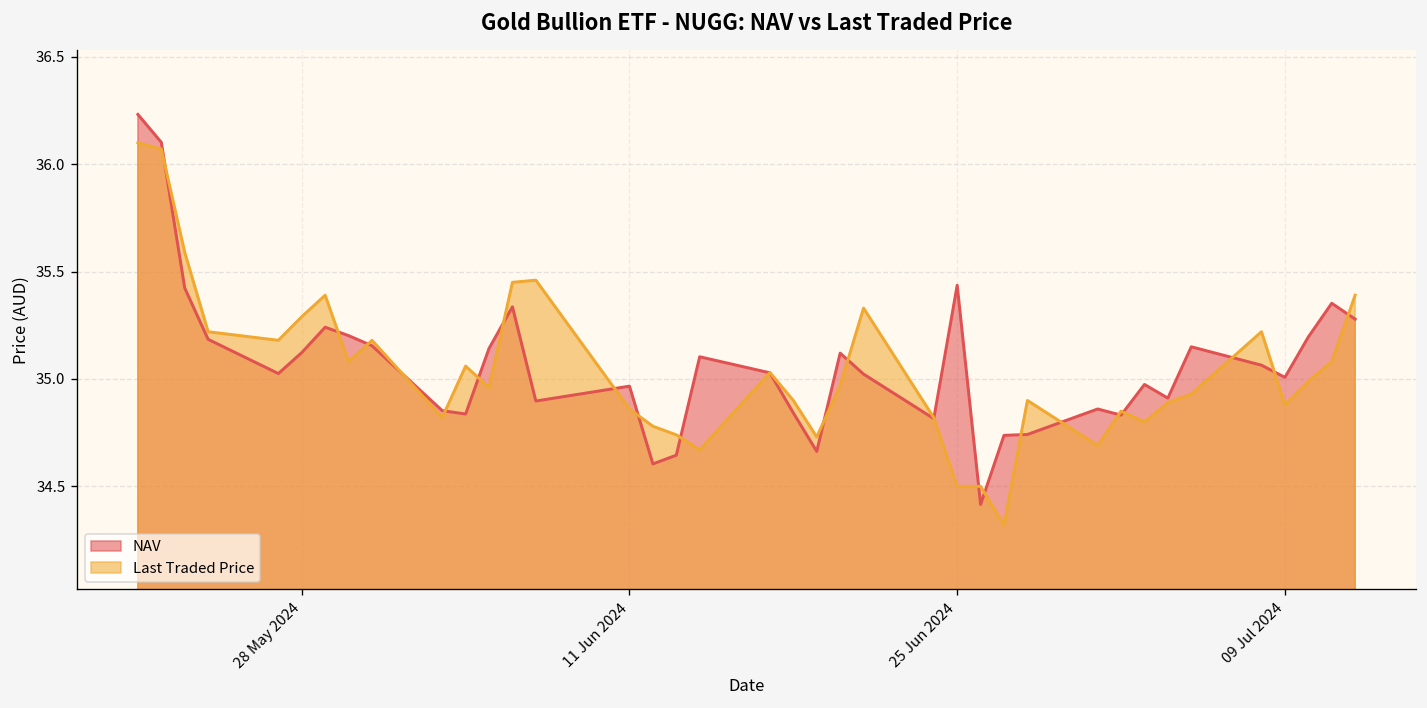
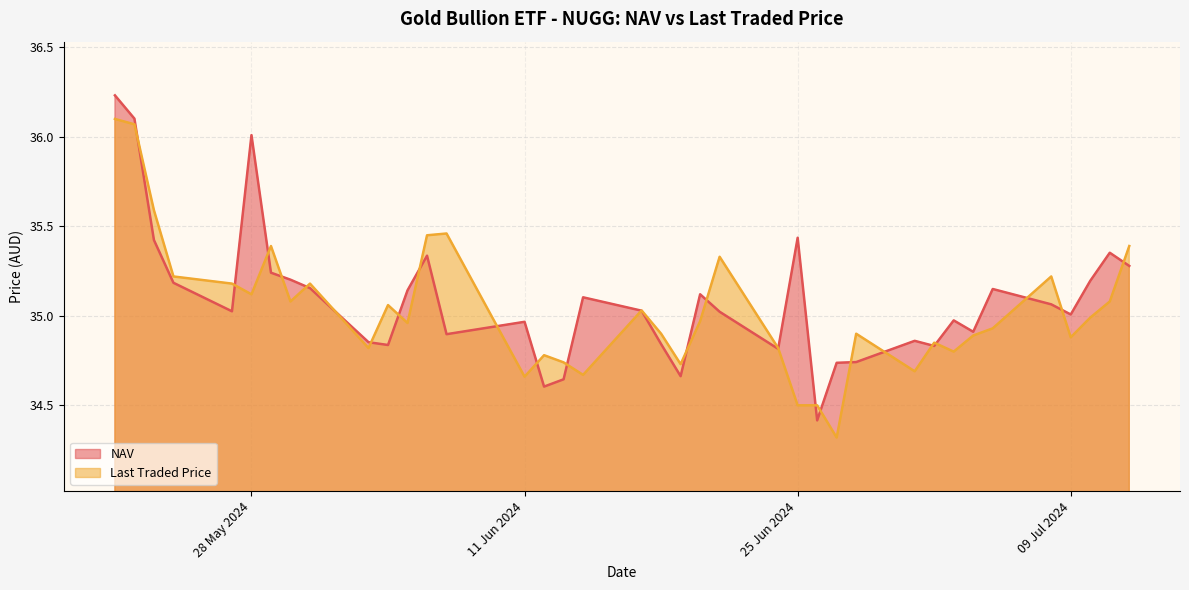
  {
    "NAV": {
-     "28 May 2024": 35.12,
+     "28 May 2024": 36.01,
      "11 Jun 2024": 34.97,
      "25 Jun 2024": 35.44,
      "09 Jul 2024": 35.01
    },
    "Last Traded Price": {
-     "28 May 2024": 35.29,
-     "11 Jun 2024": 34.86,
+     "28 May 2024": 35.12,
+     "11 Jun 2024": 34.66,
      "25 Jun 2024": 34.50,
      "09 Jul 2024": 34.88
    }
  }
